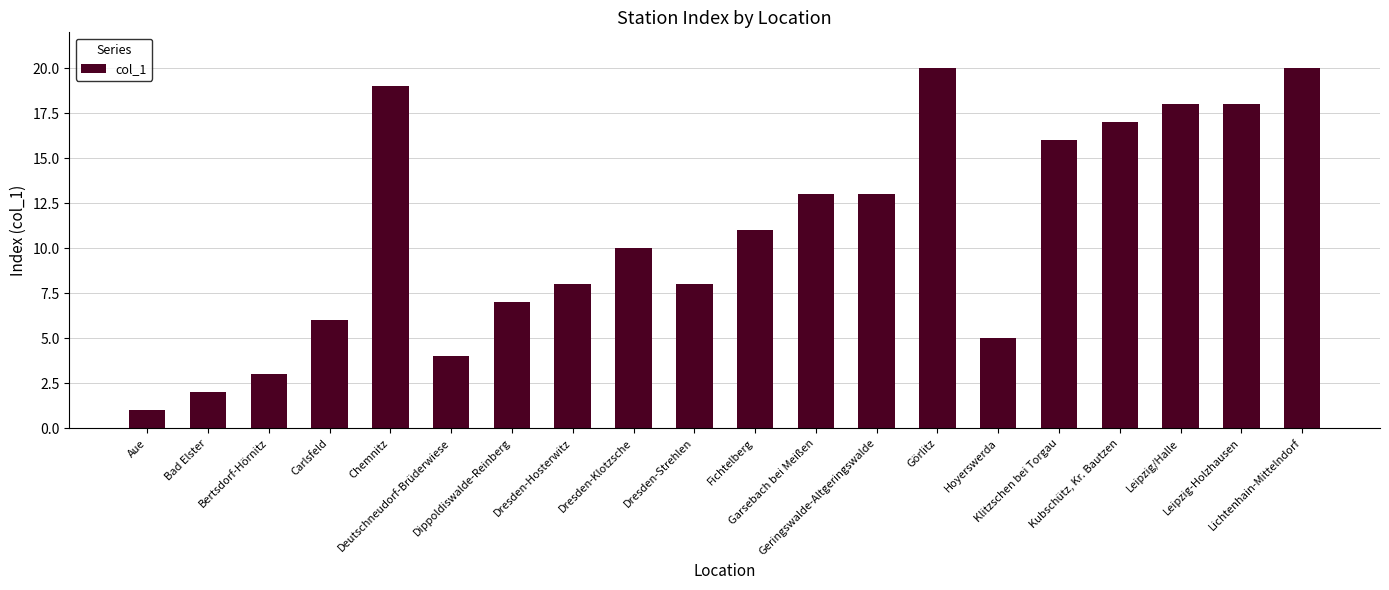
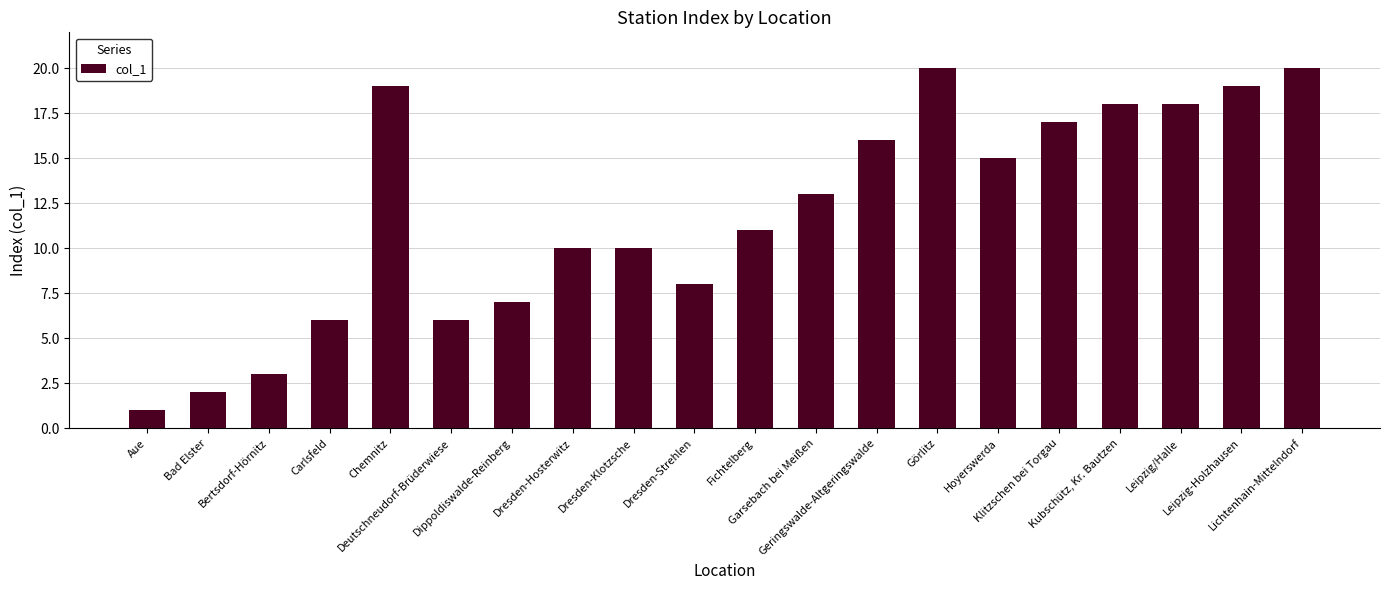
  {
    "Aue": 1,
    "Bad Elster": 2,
    "Bertsdorf-Hörnitz": 3,
    "Carlsfeld": 6,
    "Chemnitz": 19,
-   "Deutschneudorf-Brüderwiese": 4,
+   "Deutschneudorf-Brüderwiese": 6,
    "Dippoldiswalde-Reinberg": 7,
-   "Dresden-Hosterwitz": 8,
+   "Dresden-Hosterwitz": 10,
    "Dresden-Klotzsche": 10,
    "Dresden-Strehlen": 8,
    "Fichtelberg": 11,
    "Garsebach bei Meißen": 13,
-   "Geringswalde-Altgeringswalde": 13,
+   "Geringswalde-Altgeringswalde": 16,
    "Görlitz": 20,
-   "Hoyerswerda": 5,
-   "Klitzschen bei Torgau": 16,
-   "Kubschütz, Kr. Bautzen": 17,
+   "Hoyerswerda": 15,
+   "Klitzschen bei Torgau": 17,
+   "Kubschütz, Kr. Bautzen": 18,
    "Leipzig/Halle": 18,
-   "Leipzig-Holzhausen": 18,
+   "Leipzig-Holzhausen": 19,
    "Lichtenhain-Mittelndorf": 20
  }
